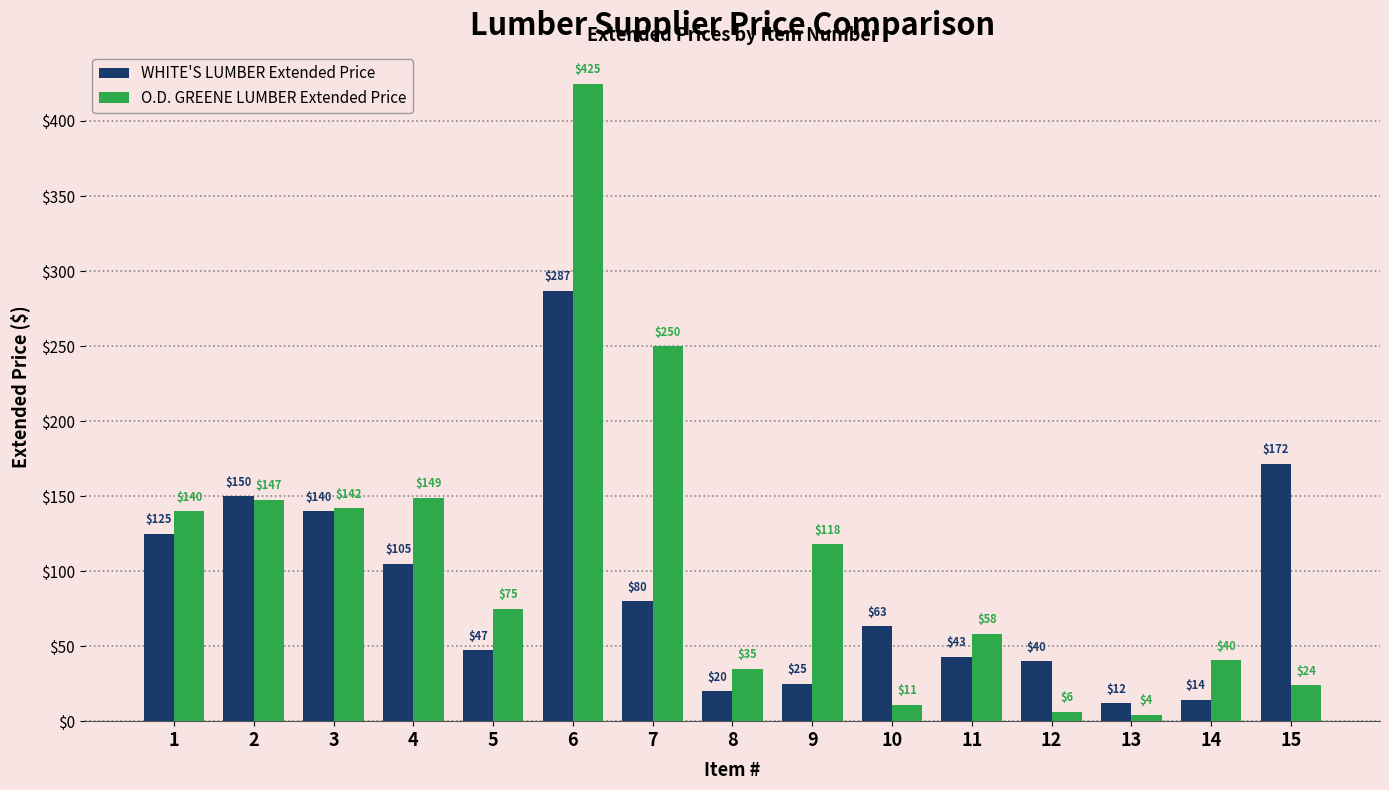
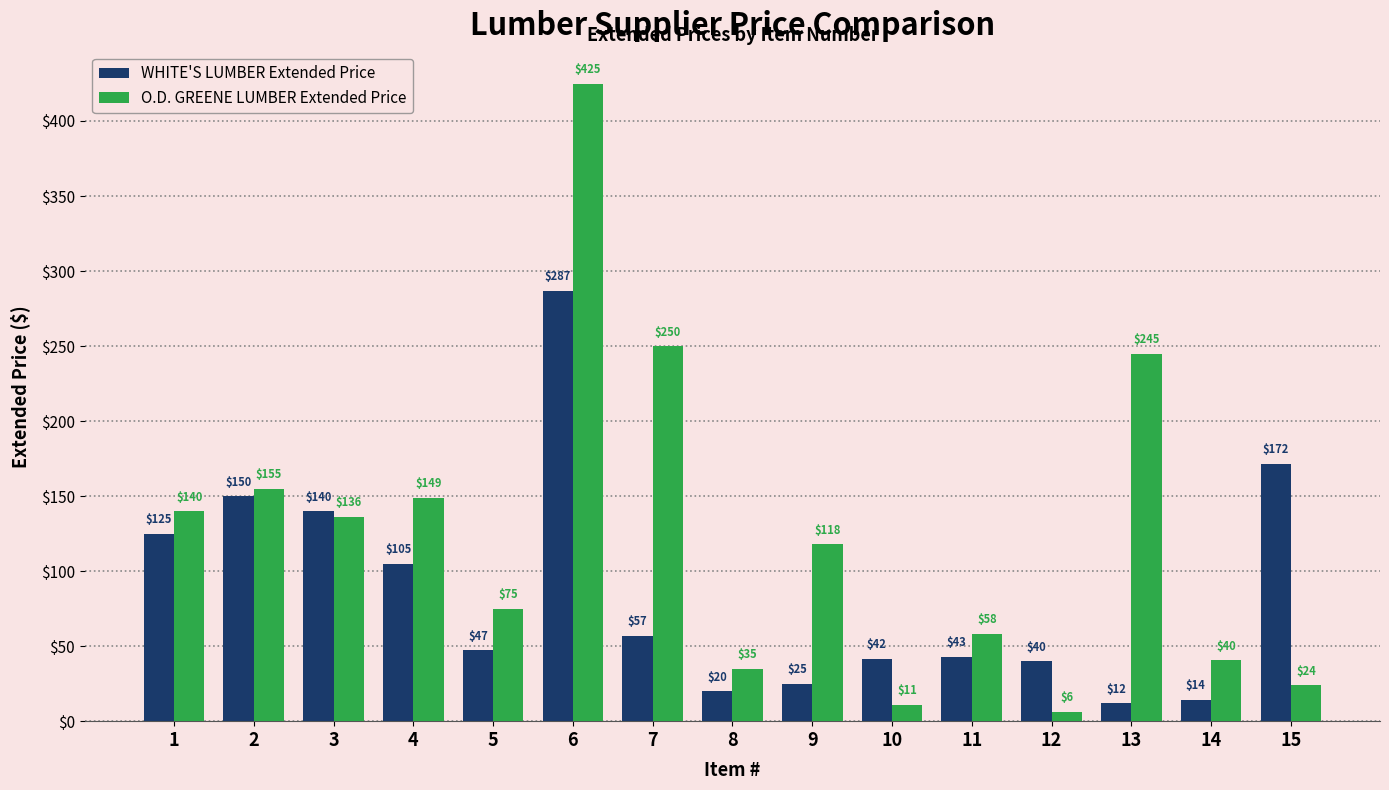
  {
    "WHITE'S LUMBER Extended Price": {
      "1": "$125",
      "2": "$150",
      "3": "$140",
      "4": "$105",
      "5": "$47",
      "6": "$287",
-     "7": "$80",
+     "7": "$57",
      "8": "$20",
      "9": "$25",
-     "10": "$63",
+     "10": "$42",
      "11": "$43",
      "12": "$40",
      "13": "$12",
      "14": "$14",
      "15": "$172"
    },
    "O.D. GREENE LUMBER Extended Price": {
      "1": "$140",
-     "2": "$147",
-     "3": "$142",
+     "2": "$155",
+     "3": "$136",
      "4": "$149",
      "5": "$75",
      "6": "$425",
      "7": "$250",
      "8": "$35",
      "9": "$118",
      "10": "$11",
      "11": "$58",
      "12": "$6",
-     "13": "$4",
+     "13": "$245",
      "14": "$40",
      "15": "$24"
    }
  }
